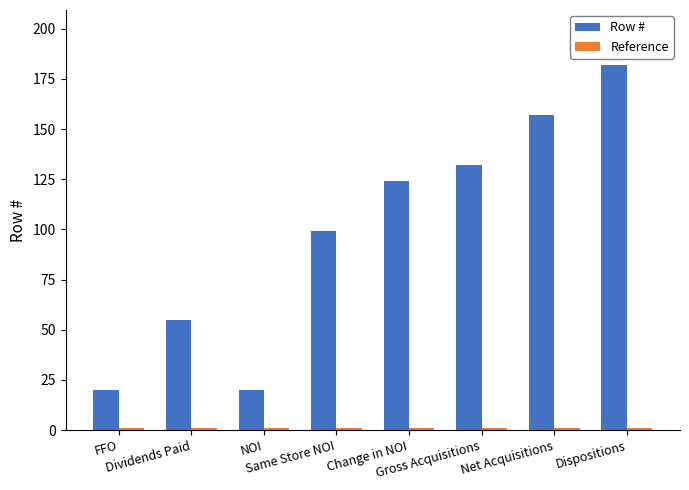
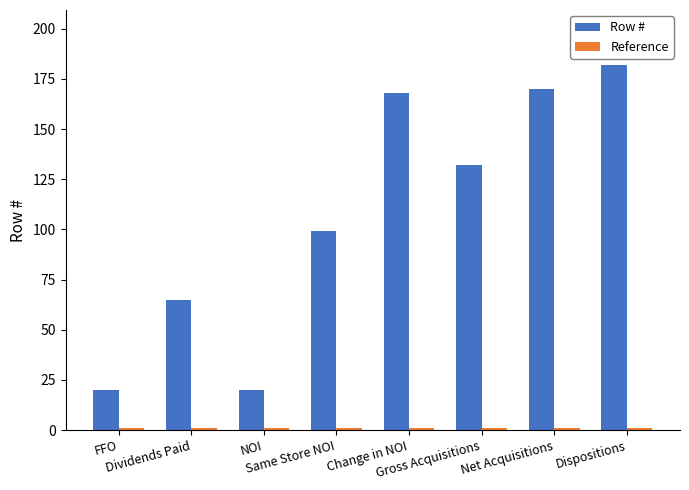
  {
    "Row #": {
      "FFO": 20,
-     "Dividends Paid": 55,
+     "Dividends Paid": 65,
      "NOI": 20,
      "Same Store NOI": 99,
-     "Change in NOI": 124,
+     "Change in NOI": 168,
      "Gross Acquisitions": 132,
-     "Net Acquisitions": 157,
+     "Net Acquisitions": 170,
      "Dispositions": 182
    }
  }
